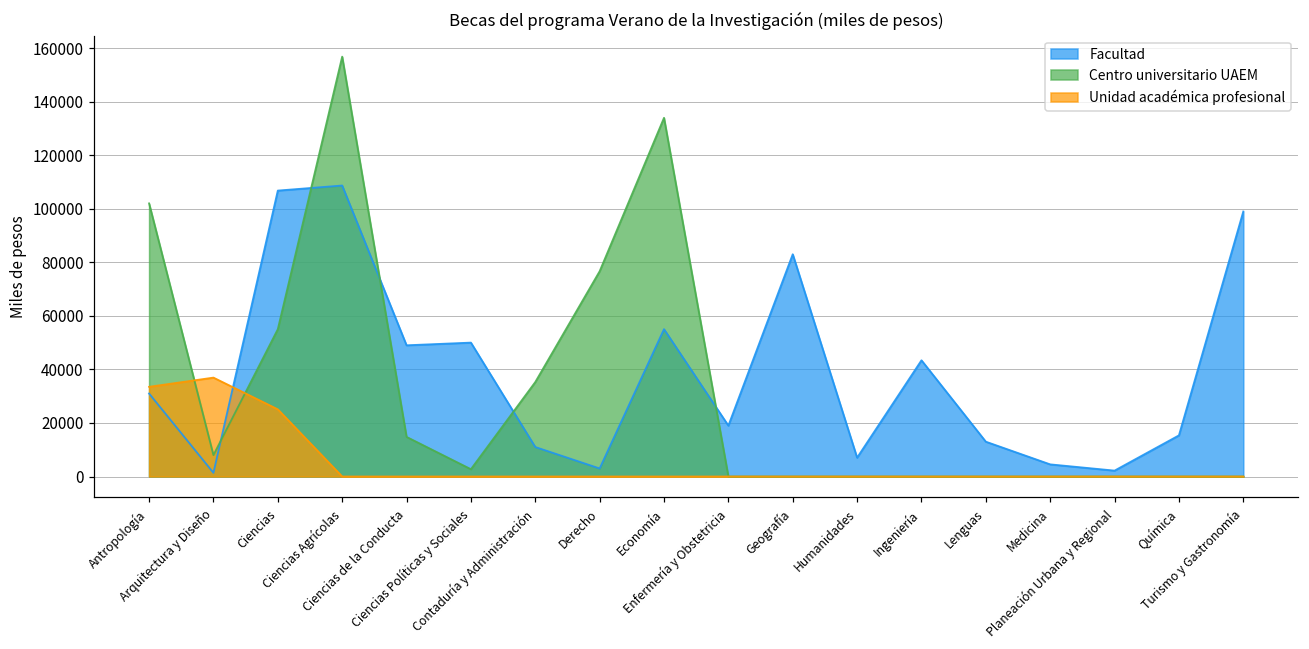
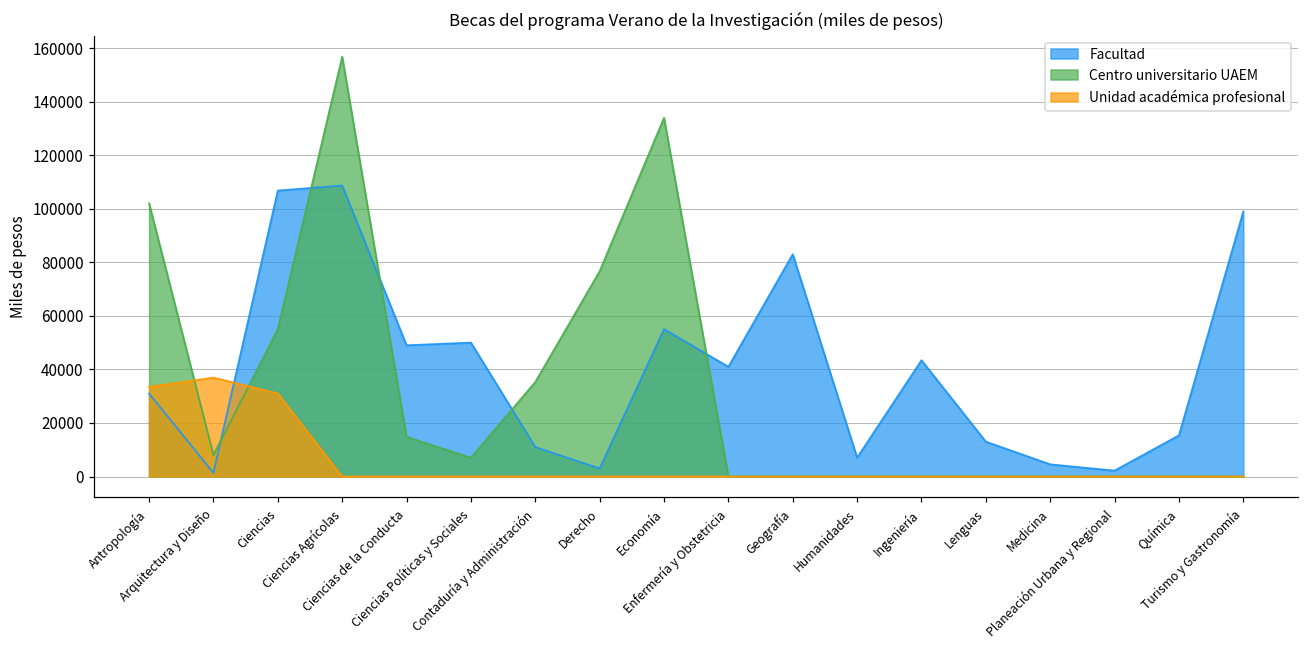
  {
    "Facultad": {
      "Antropología": 31000,
      "Arquitectura y Diseño": 1000,
      "Ciencias": 107000,
      "Ciencias Agrícolas": 109000,
      "Ciencias de la Conducta": 49000,
      "Ciencias Políticas y Sociales": 50000,
      "Contaduría y Administración": 11000,
      "Derecho": 3000,
      "Economía": 55000,
-     "Enfermería y Obstetricia": 19000,
+     "Enfermería y Obstetricia": 41000,
      "Geografía": 83000,
      "Humanidades": 7000,
      "Ingeniería": 43000,
      "Lenguas": 13000,
      "Medicina": 5000,
      "Planeación Urbana y Regional": 2000,
      "Química": 15000,
      "Turismo y Gastronomía": 99000
    },
    "Centro universitario UAEM": {
      "Antropología": 102000,
      "Arquitectura y Diseño": 8000,
      "Ciencias": 55000,
      "Ciencias Agrícolas": 157000,
      "Ciencias de la Conducta": 15000,
-     "Ciencias Políticas y Sociales": 3000,
+     "Ciencias Políticas y Sociales": 7000,
      "Contaduría y Administración": 35000,
      "Derecho": 77000,
      "Economía": 134000
    },
    "Unidad académica profesional": {
      "Antropología": 34000,
      "Arquitectura y Diseño": 37000,
-     "Ciencias": 25000,
+     "Ciencias": 31000,
      "Ciencias Agrícolas": 0,
      "Ciencias de la Conducta": 0,
      "Ciencias Políticas y Sociales": 0,
      "Contaduría y Administración": 0,
      "Derecho": 0,
      "Economía": 0
    }
  }
